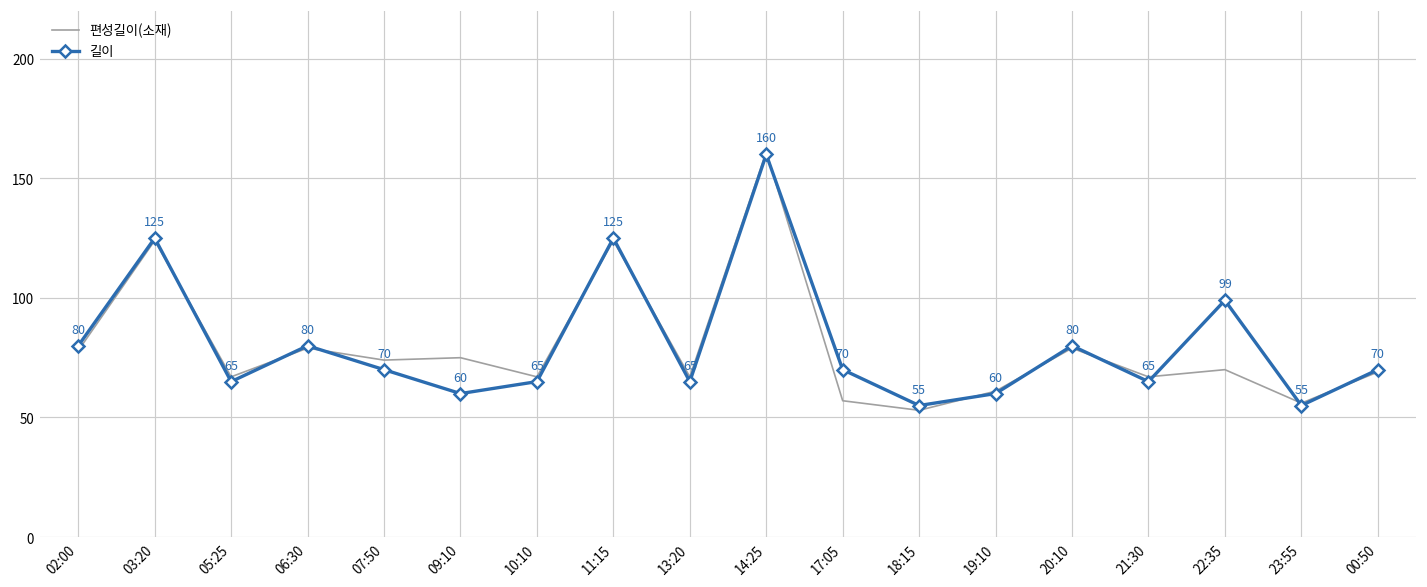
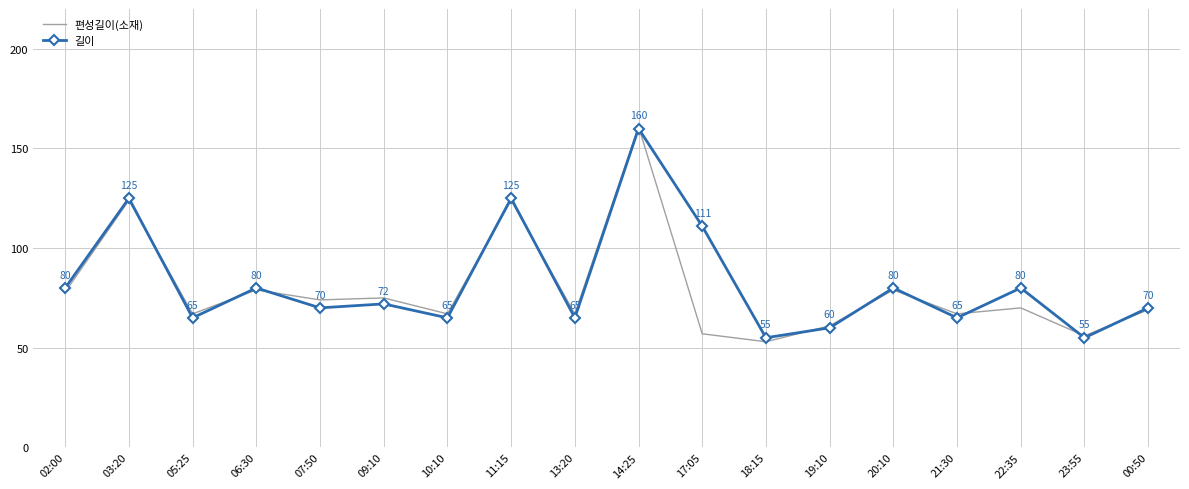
  {
    "편성길이(소재)": {
      "02:00": 78,
      "17:05": 57,
      "18:15": 53,
      "22:35": 70
    },
    "길이": {
      "02:00": 80,
      "05:25": 65,
-     "09:10": 60,
+     "09:10": 72,
      "10:10": 65,
      "13:20": 65,
-     "17:05": 70,
+     "17:05": 111,
      "18:15": 55,
      "21:30": 65,
-     "22:35": 99
+     "22:35": 80
    }
  }
